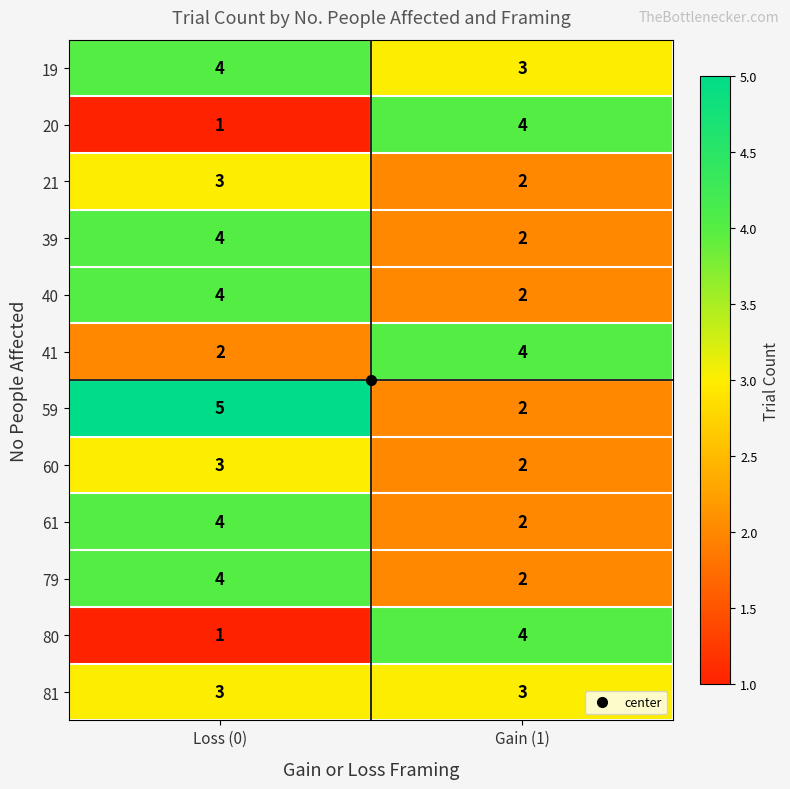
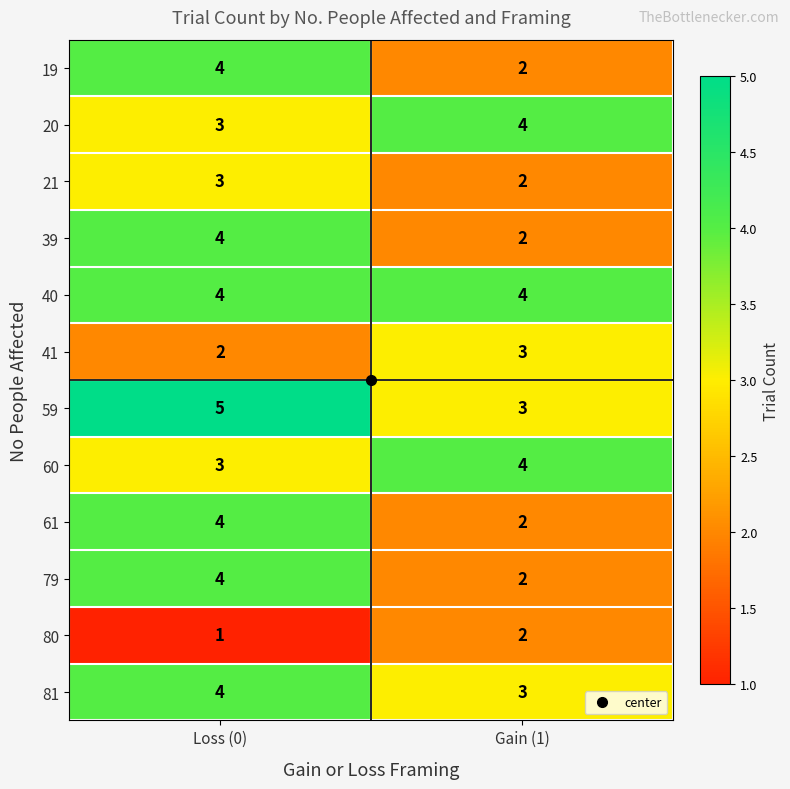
  {
    "19": {
      "Loss (0)": 4,
-     "Gain (1)": 3
+     "Gain (1)": 2
    },
    "20": {
-     "Loss (0)": 1,
+     "Loss (0)": 3,
      "Gain (1)": 4
    },
    "21": {
      "Loss (0)": 3,
      "Gain (1)": 2
    },
    "39": {
      "Loss (0)": 4,
      "Gain (1)": 2
    },
    "40": {
      "Loss (0)": 4,
-     "Gain (1)": 2
+     "Gain (1)": 4
    },
    "41": {
      "Loss (0)": 2,
-     "Gain (1)": 4
+     "Gain (1)": 3
    },
    "59": {
      "Loss (0)": 5,
-     "Gain (1)": 2
+     "Gain (1)": 3
    },
    "60": {
      "Loss (0)": 3,
-     "Gain (1)": 2
+     "Gain (1)": 4
    },
    "61": {
      "Loss (0)": 4,
      "Gain (1)": 2
    },
    "79": {
      "Loss (0)": 4,
      "Gain (1)": 2
    },
    "80": {
      "Loss (0)": 1,
-     "Gain (1)": 4
+     "Gain (1)": 2
    },
    "81": {
-     "Loss (0)": 3,
+     "Loss (0)": 4,
      "Gain (1)": 3
    }
  }
